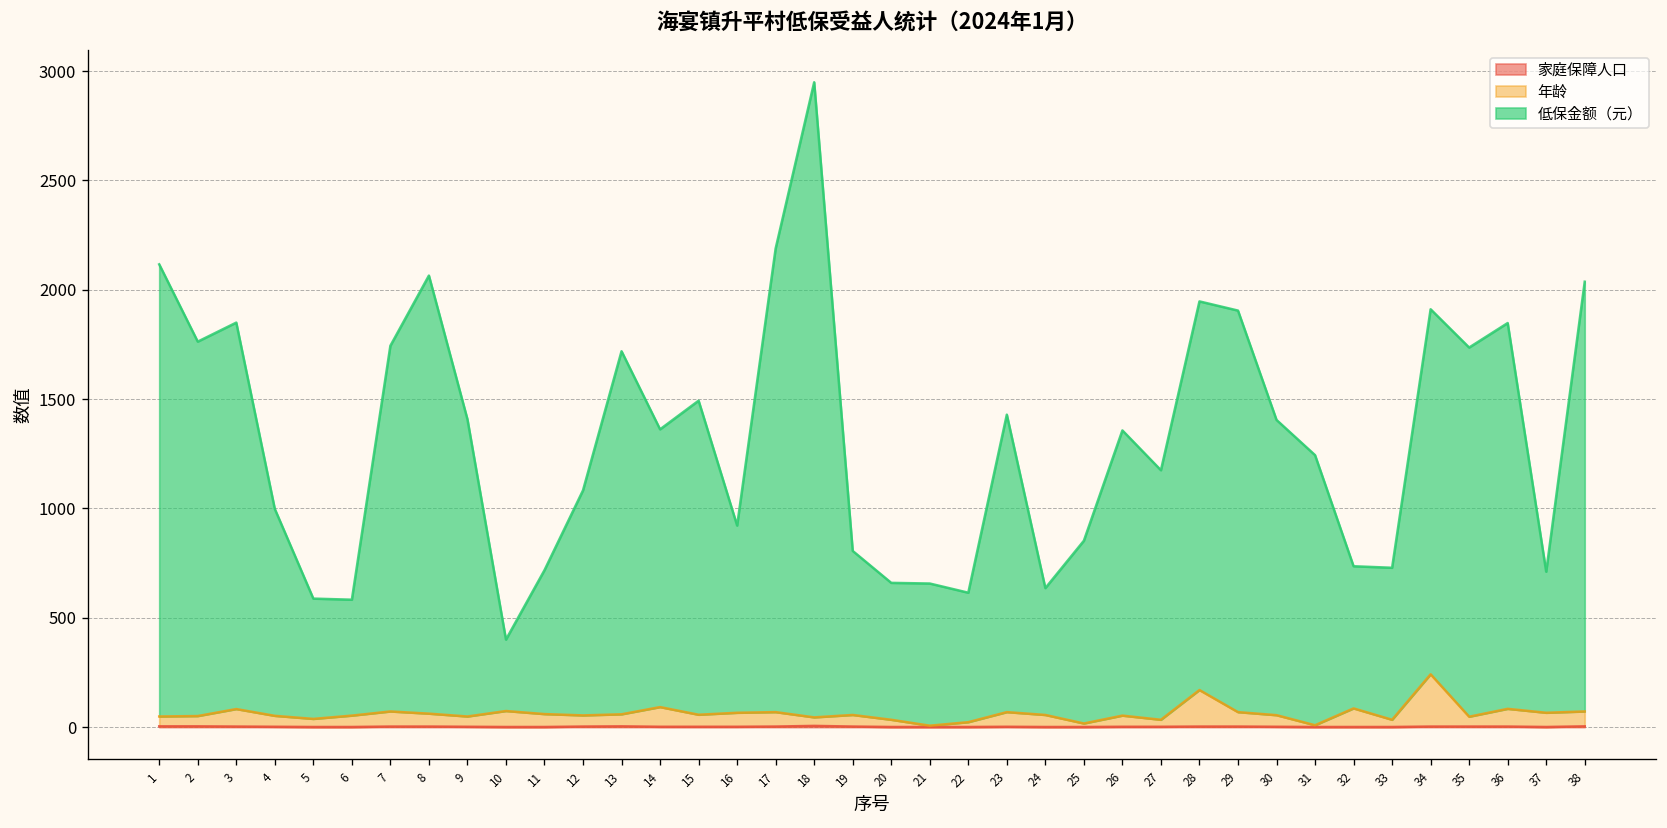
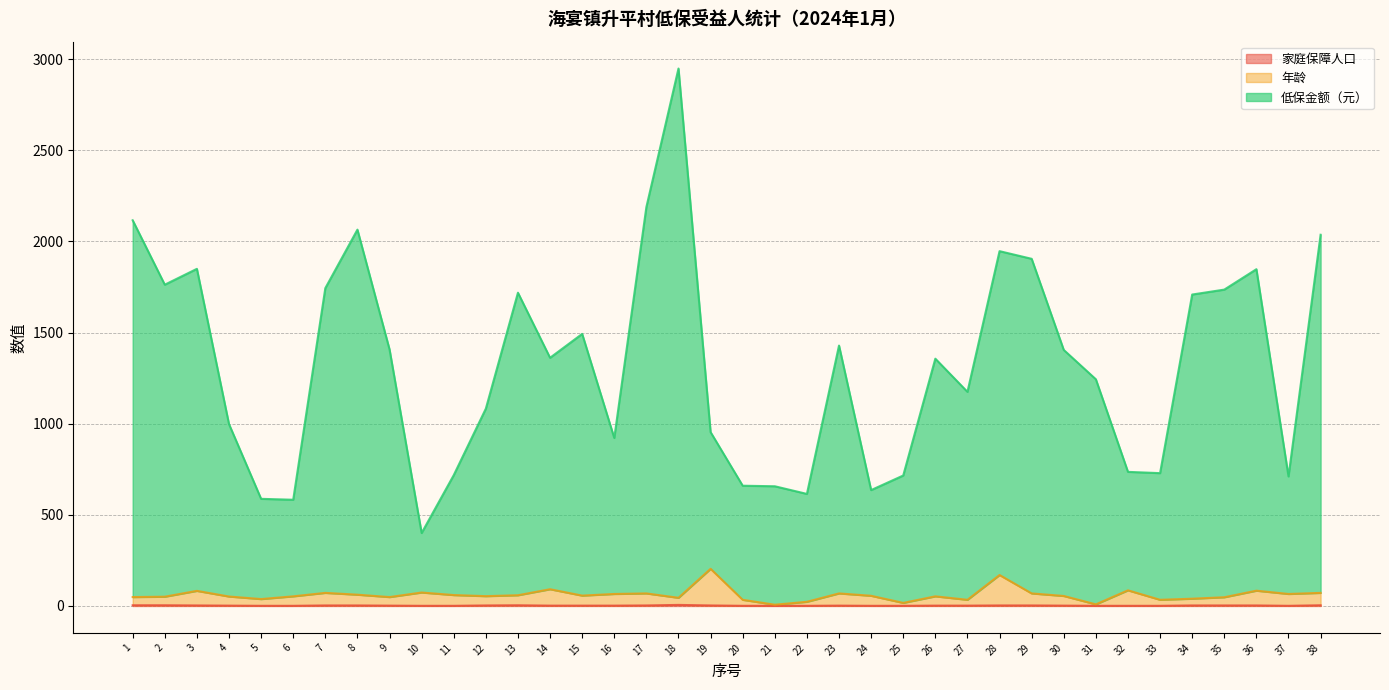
  {
    "家庭保障人口": {
      "1": 0,
      "2": 0,
      "3": 0,
      "4": 0,
      "5": 0,
      "6": 0,
      "7": 0,
      "8": 0,
      "9": 0,
      "10": 0,
      "11": 0,
      "12": 0,
      "13": 0,
      "14": 0,
      "15": 0,
      "16": 0,
      "17": 0,
      "18": 10,
      "19": 0,
      "20": 0,
      "22": 0,
      "23": 0,
      "24": 0,
      "25": 0,
      "26": 0,
      "27": 0,
      "28": 0,
      "29": 0,
      "30": 0,
      "32": 0,
      "33": 0,
      "34": 0,
      "35": 0,
      "36": 0,
      "37": 0,
      "38": 0
    },
    "年龄": {
      "1": 50,
      "2": 50,
      "3": 80,
      "4": 50,
      "5": 40,
      "6": 50,
      "7": 70,
      "8": 60,
      "9": 50,
      "10": 70,
      "11": 60,
      "12": 50,
      "13": 60,
      "14": 90,
      "15": 60,
      "16": 60,
      "17": 70,
      "18": 40,
-     "19": 50,
+     "19": 200,
      "20": 30,
      "22": 20,
      "23": 70,
      "24": 60,
      "25": 20,
      "26": 50,
      "27": 30,
      "28": 170,
      "29": 70,
      "30": 50,
      "32": 90,
      "33": 30,
-     "34": 240,
+     "34": 40,
      "35": 50,
      "36": 80,
      "37": 70,
      "38": 70
    },
    "低保金额（元）": {
      "1": 2070,
      "2": 1710,
      "3": 1770,
      "4": 950,
      "5": 550,
      "6": 530,
      "7": 1670,
      "8": 2000,
      "9": 1360,
      "10": 330,
      "11": 660,
      "12": 1030,
      "13": 1660,
      "14": 1270,
      "15": 1440,
      "16": 860,
      "17": 2120,
      "18": 2900,
      "19": 750,
      "20": 630,
      "21": 650,
      "22": 590,
      "23": 1360,
      "24": 580,
-     "25": 840,
+     "25": 700,
      "26": 1300,
      "27": 1140,
      "28": 1780,
      "29": 1840,
      "30": 1350,
      "31": 1240,
      "32": 650,
      "33": 700,
      "34": 1670,
      "35": 1690,
      "36": 1760,
      "37": 650,
      "38": 1970
    }
  }
